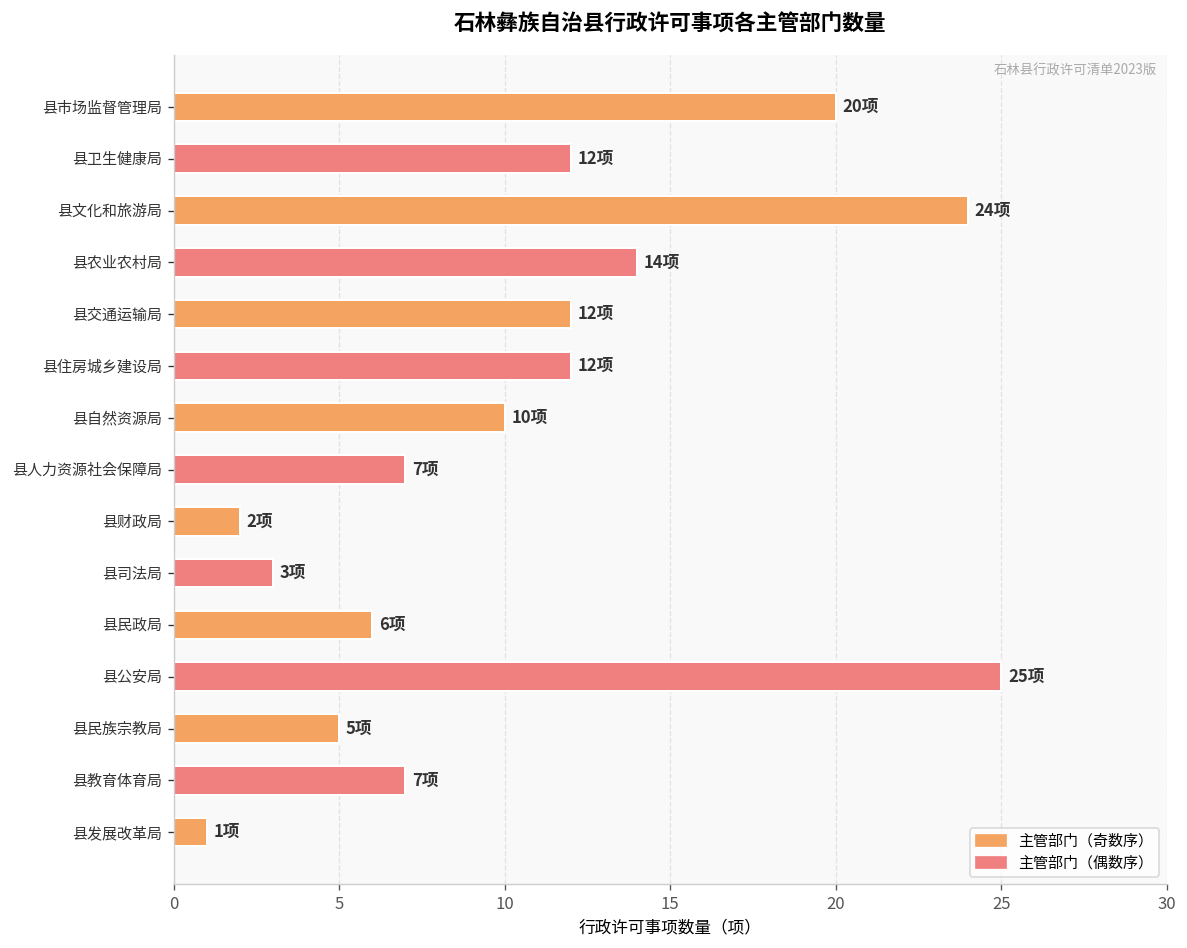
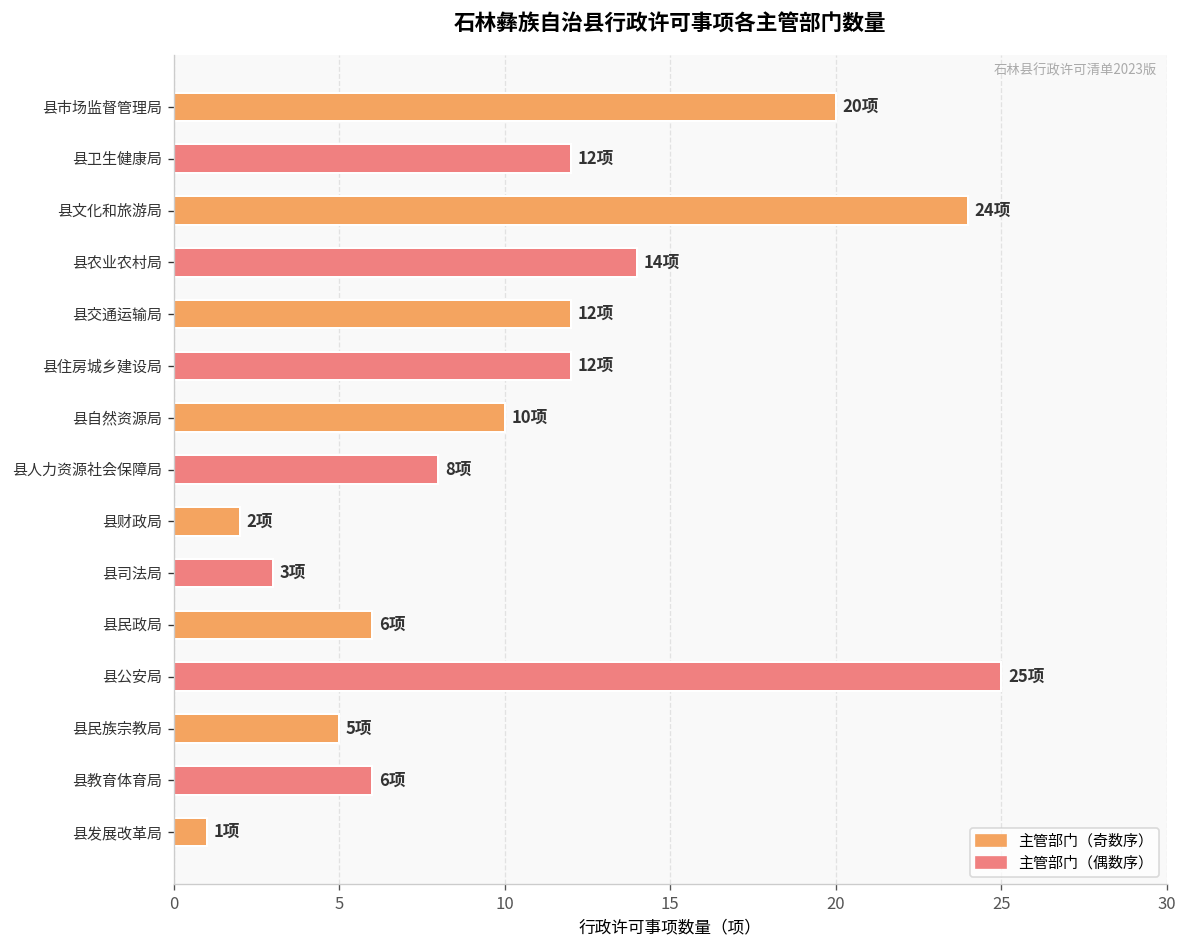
  {
    "县市场监督管理局": "20项",
    "县卫生健康局": "12项",
    "县文化和旅游局": "24项",
    "县农业农村局": "14项",
    "县交通运输局": "12项",
    "县住房城乡建设局": "12项",
    "县自然资源局": "10项",
-   "县人力资源社会保障局": "7项",
+   "县人力资源社会保障局": "8项",
    "县财政局": "2项",
    "县司法局": "3项",
    "县民政局": "6项",
    "县公安局": "25项",
    "县民族宗教局": "5项",
-   "县教育体育局": "7项",
+   "县教育体育局": "6项",
    "县发展改革局": "1项"
  }
